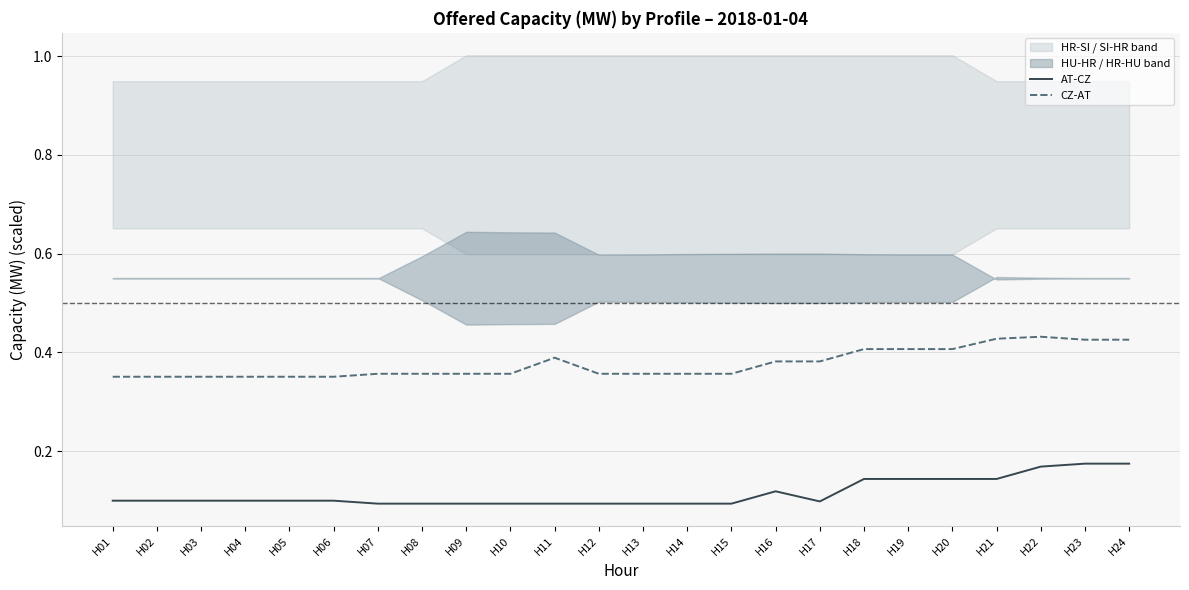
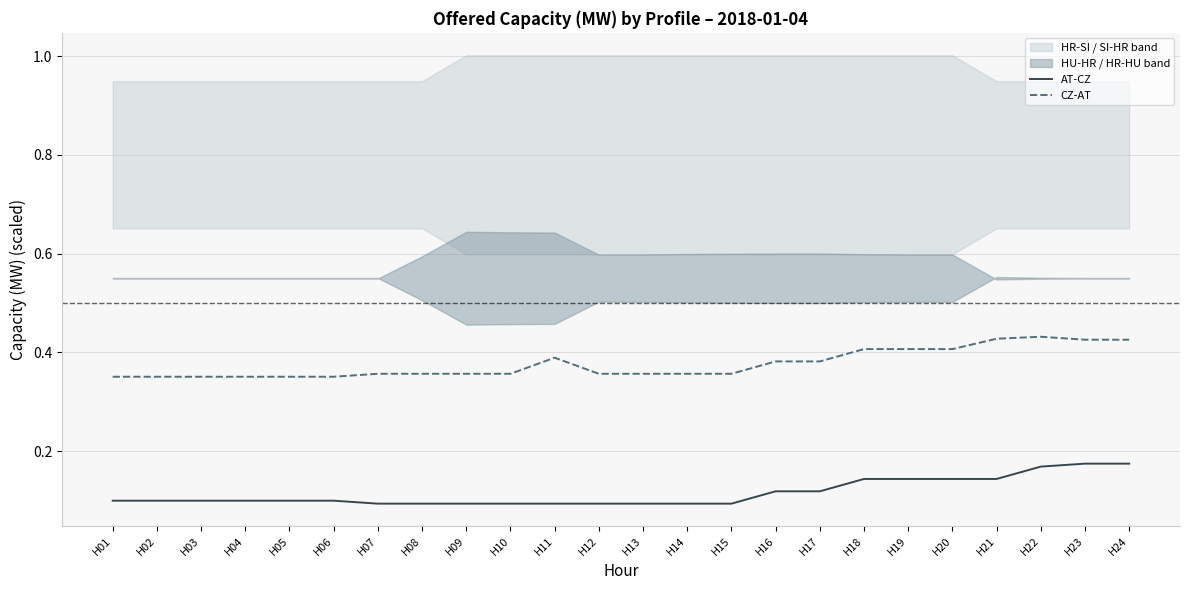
  {
    "AT-CZ": {
      "H01": 0.10,
      "H02": 0.10,
      "H03": 0.10,
      "H04": 0.10,
      "H05": 0.10,
      "H06": 0.10,
      "H07": 0.09,
      "H08": 0.09,
      "H09": 0.09,
      "H10": 0.09,
      "H11": 0.09,
      "H12": 0.09,
      "H13": 0.09,
      "H14": 0.09,
      "H15": 0.09,
      "H16": 0.12,
-     "H17": 0.10,
+     "H17": 0.12,
      "H18": 0.14,
      "H19": 0.14,
      "H20": 0.14,
      "H21": 0.14,
      "H22": 0.17,
      "H23": 0.17,
      "H24": 0.17
    },
    "HR-SI / SI-HR band": {
      "H18": 0.40
    },
    "CZ-AT": {
      "H01": 0.35,
      "H02": 0.35,
      "H03": 0.35,
      "H04": 0.35,
      "H05": 0.35,
      "H06": 0.35,
      "H07": 0.36,
      "H08": 0.36,
      "H09": 0.36,
      "H10": 0.36,
      "H11": 0.39,
      "H12": 0.36,
      "H13": 0.36,
      "H14": 0.36,
      "H15": 0.36,
      "H16": 0.38,
      "H17": 0.38,
      "H18": 0.41,
      "H19": 0.41,
      "H20": 0.41,
      "H21": 0.43,
      "H22": 0.43,
      "H23": 0.43,
      "H24": 0.43
    }
  }
